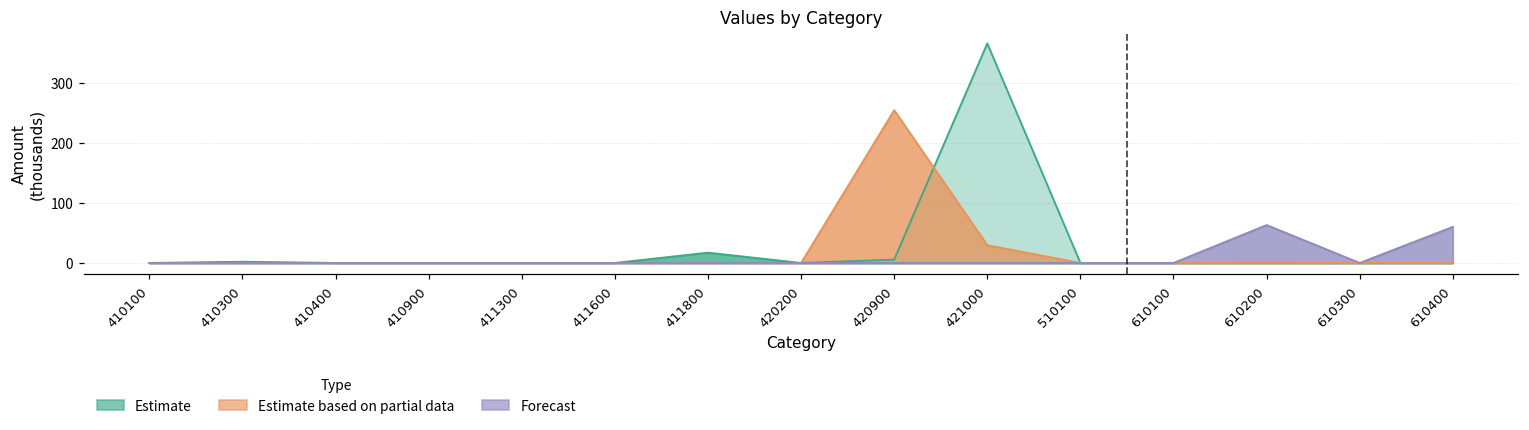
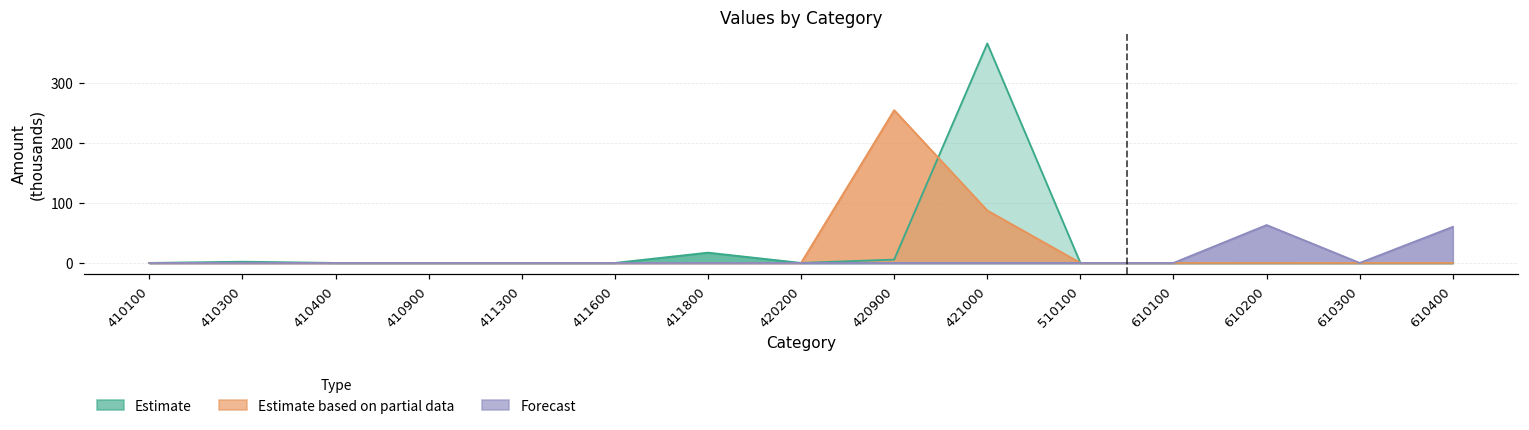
  {
    "Estimate based on partial data": {
      "420900": 250,
-     "421000": 30
+     "421000": 90
    }
  }
